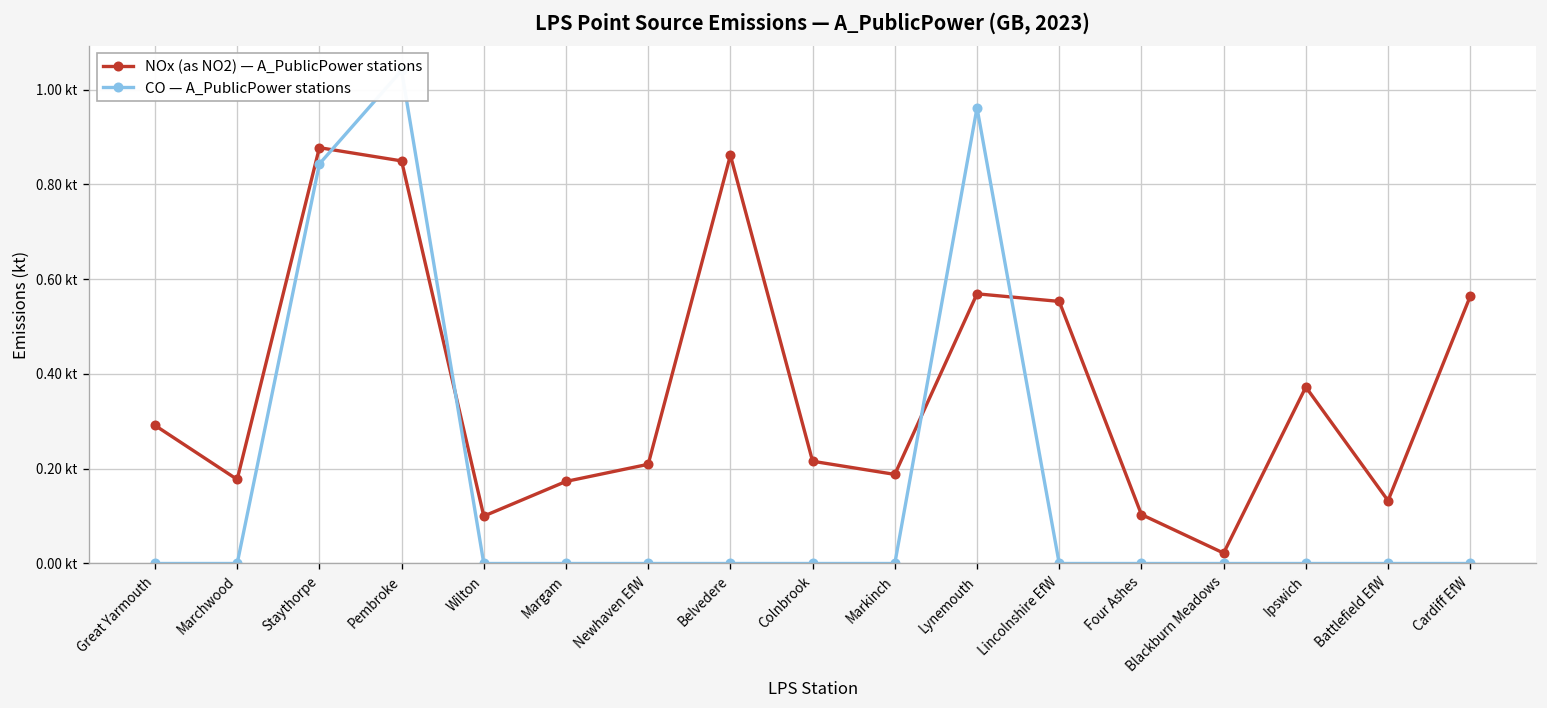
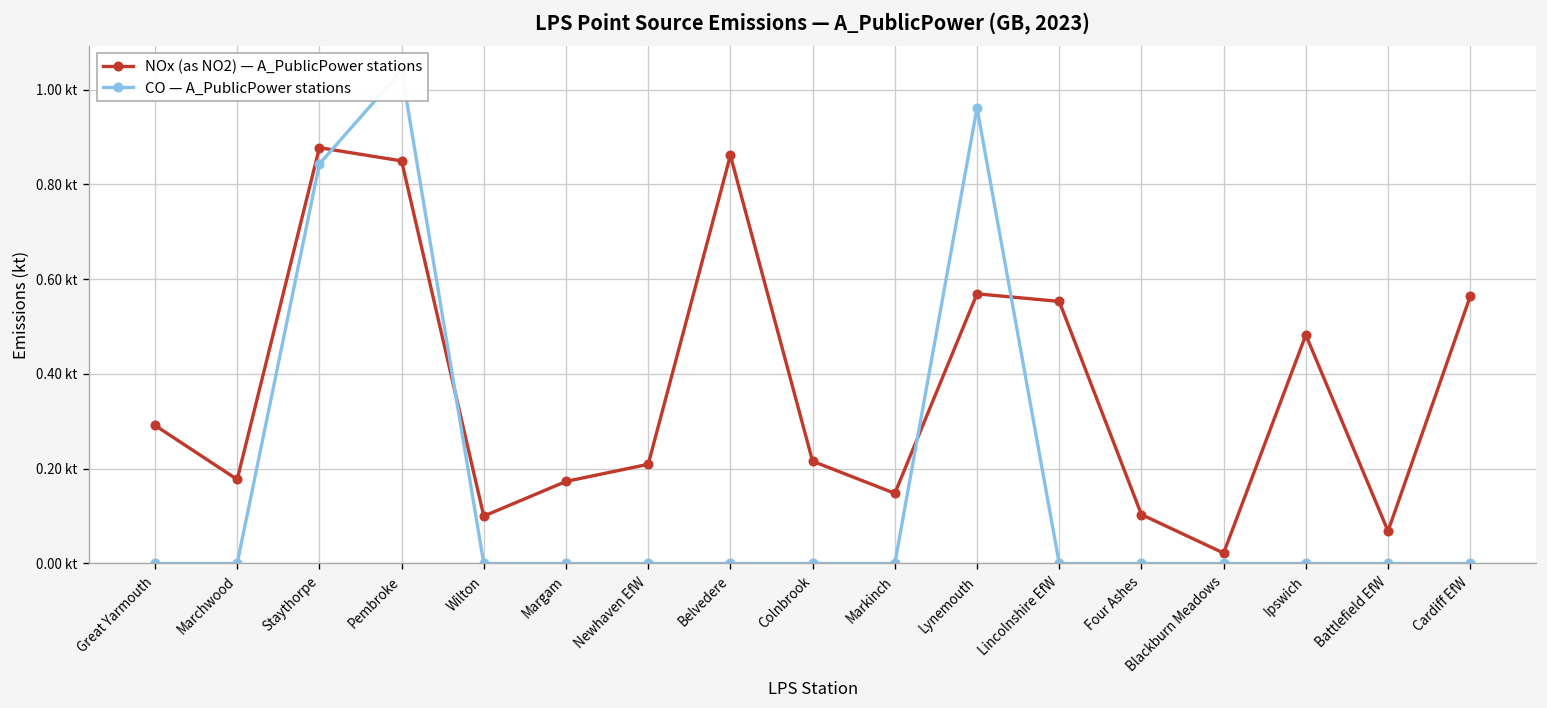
  {
    "NOx (as NO2) — A_PublicPower stations": {
      "Great Yarmouth": "0.29 kt",
      "Marchwood": "0.18 kt",
      "Staythorpe": "0.88 kt",
      "Pembroke": "0.85 kt",
      "Wilton": "0.10 kt",
      "Margam": "0.17 kt",
      "Newhaven EfW": "0.21 kt",
      "Belvedere": "0.86 kt",
      "Colnbrook": "0.22 kt",
-     "Markinch": "0.19 kt",
+     "Markinch": "0.15 kt",
      "Lynemouth": "0.57 kt",
      "Lincolnshire EfW": "0.55 kt",
      "Four Ashes": "0.10 kt",
      "Blackburn Meadows": "0.02 kt",
-     "Ipswich": "0.37 kt",
-     "Battlefield EfW": "0.13 kt",
+     "Ipswich": "0.48 kt",
+     "Battlefield EfW": "0.07 kt",
      "Cardiff EfW": "0.56 kt"
    },
    "CO — A_PublicPower stations": {
      "Great Yarmouth": "0.00 kt",
      "Marchwood": "0.00 kt",
      "Staythorpe": "0.84 kt",
      "Wilton": "0.00 kt",
      "Margam": "0.00 kt",
      "Newhaven EfW": "0.00 kt",
      "Belvedere": "0.00 kt",
      "Colnbrook": "0.00 kt",
      "Markinch": "0.00 kt",
      "Lynemouth": "0.96 kt",
      "Lincolnshire EfW": "0.00 kt",
      "Four Ashes": "0.00 kt",
      "Blackburn Meadows": "0.00 kt",
      "Ipswich": "0.00 kt",
      "Battlefield EfW": "0.00 kt",
      "Cardiff EfW": "0.00 kt"
    }
  }
